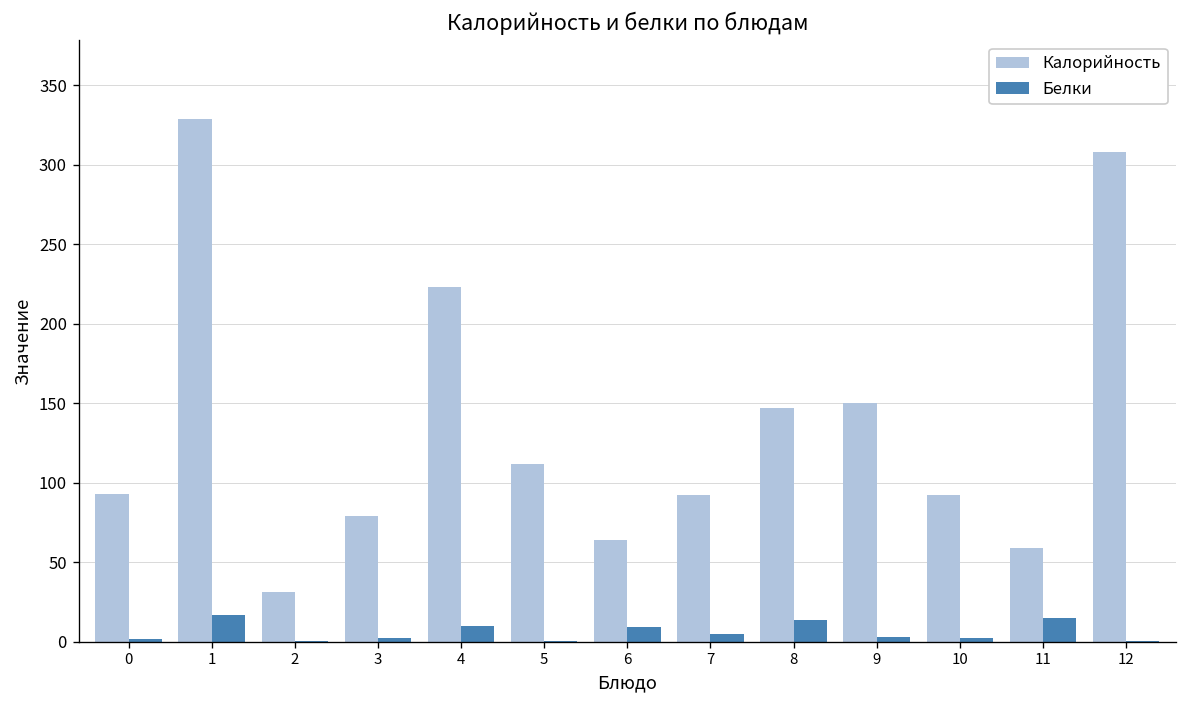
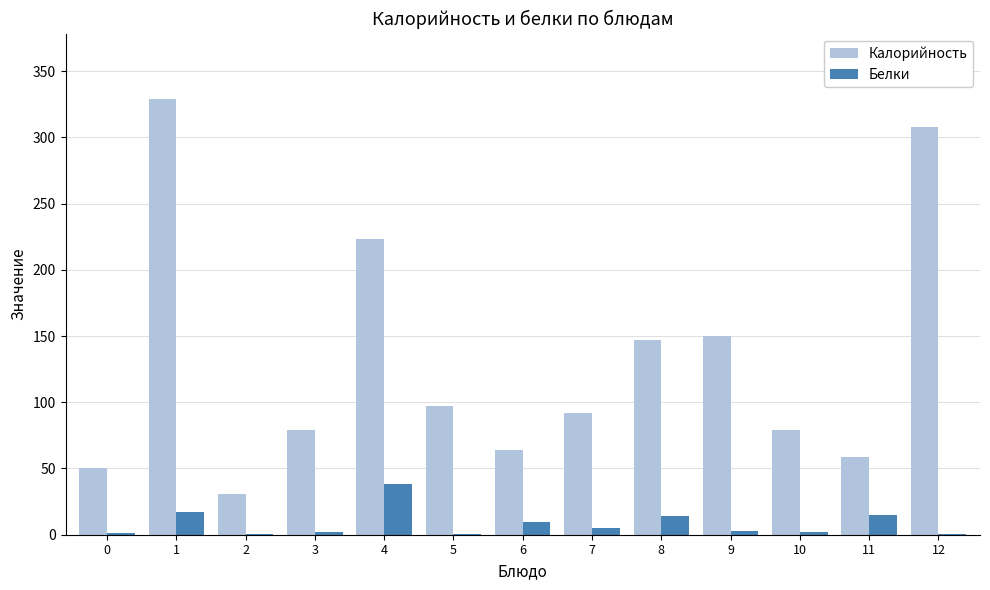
  {
    "Калорийность": {
-     "0": 93,
+     "0": 50,
      "1": 329,
      "2": 31,
      "3": 79,
      "4": 223,
-     "5": 112,
+     "5": 97,
      "6": 64,
      "7": 92,
      "8": 147,
      "9": 150,
-     "10": 92,
+     "10": 79,
      "11": 59,
      "12": 308
    },
    "Белки": {
      "1": 17,
      "3": 2,
-     "4": 10,
+     "4": 38,
      "6": 9,
      "7": 5,
      "8": 14,
      "9": 3,
      "10": 2,
      "11": 15
    }
  }
